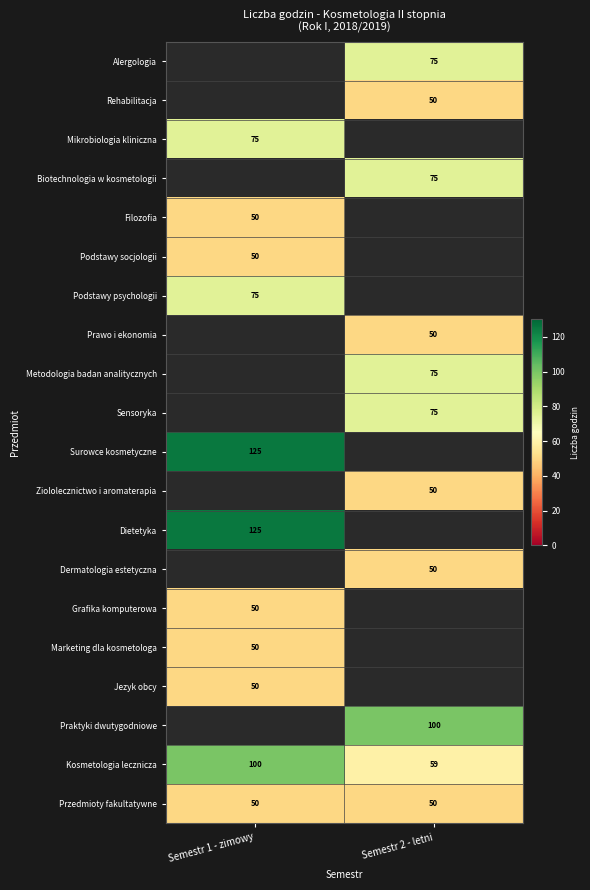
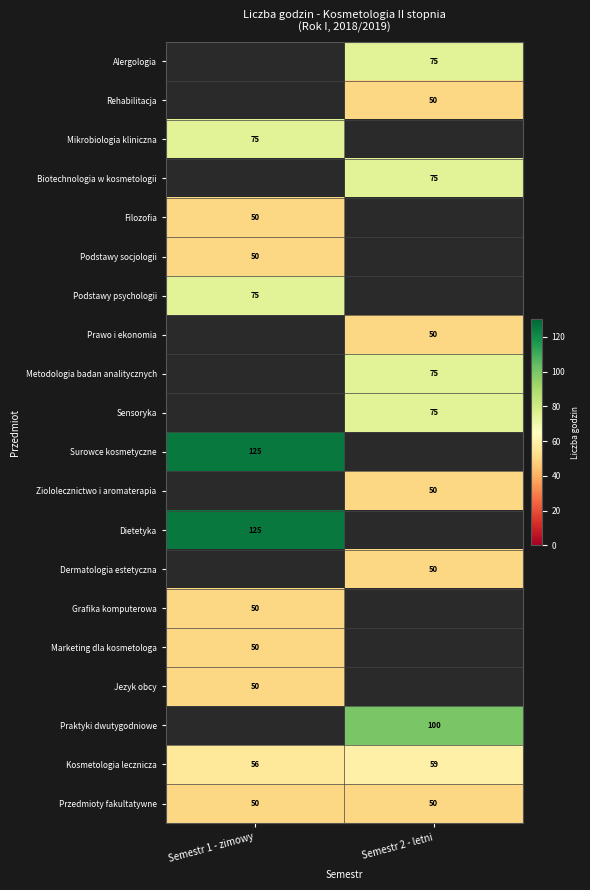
  {
    "Alergologia": {
      "Semestr 2 - letni": 75
    },
    "Rehabilitacja": {
      "Semestr 2 - letni": 50
    },
    "Mikrobiologia kliniczna": {
      "Semestr 1 - zimowy": 75
    },
    "Biotechnologia w kosmetologii": {
      "Semestr 2 - letni": 75
    },
    "Filozofia": {
      "Semestr 1 - zimowy": 50
    },
    "Podstawy socjologii": {
      "Semestr 1 - zimowy": 50
    },
    "Podstawy psychologii": {
      "Semestr 1 - zimowy": 75
    },
    "Prawo i ekonomia": {
      "Semestr 2 - letni": 50
    },
    "Metodologia badan analitycznych": {
      "Semestr 2 - letni": 75
    },
    "Sensoryka": {
      "Semestr 2 - letni": 75
    },
    "Surowce kosmetyczne": {
      "Semestr 1 - zimowy": 125
    },
    "Ziololecznictwo i aromaterapia": {
      "Semestr 2 - letni": 50
    },
    "Dietetyka": {
      "Semestr 1 - zimowy": 125
    },
    "Dermatologia estetyczna": {
      "Semestr 2 - letni": 50
    },
    "Grafika komputerowa": {
      "Semestr 1 - zimowy": 50
    },
    "Marketing dla kosmetologa": {
      "Semestr 1 - zimowy": 50
    },
    "Jezyk obcy": {
      "Semestr 1 - zimowy": 50
    },
    "Praktyki dwutygodniowe": {
      "Semestr 2 - letni": 100
    },
    "Kosmetologia lecznicza": {
-     "Semestr 1 - zimowy": 100,
+     "Semestr 1 - zimowy": 56,
      "Semestr 2 - letni": 59
    },
    "Przedmioty fakultatywne": {
      "Semestr 1 - zimowy": 50,
      "Semestr 2 - letni": 50
    }
  }
